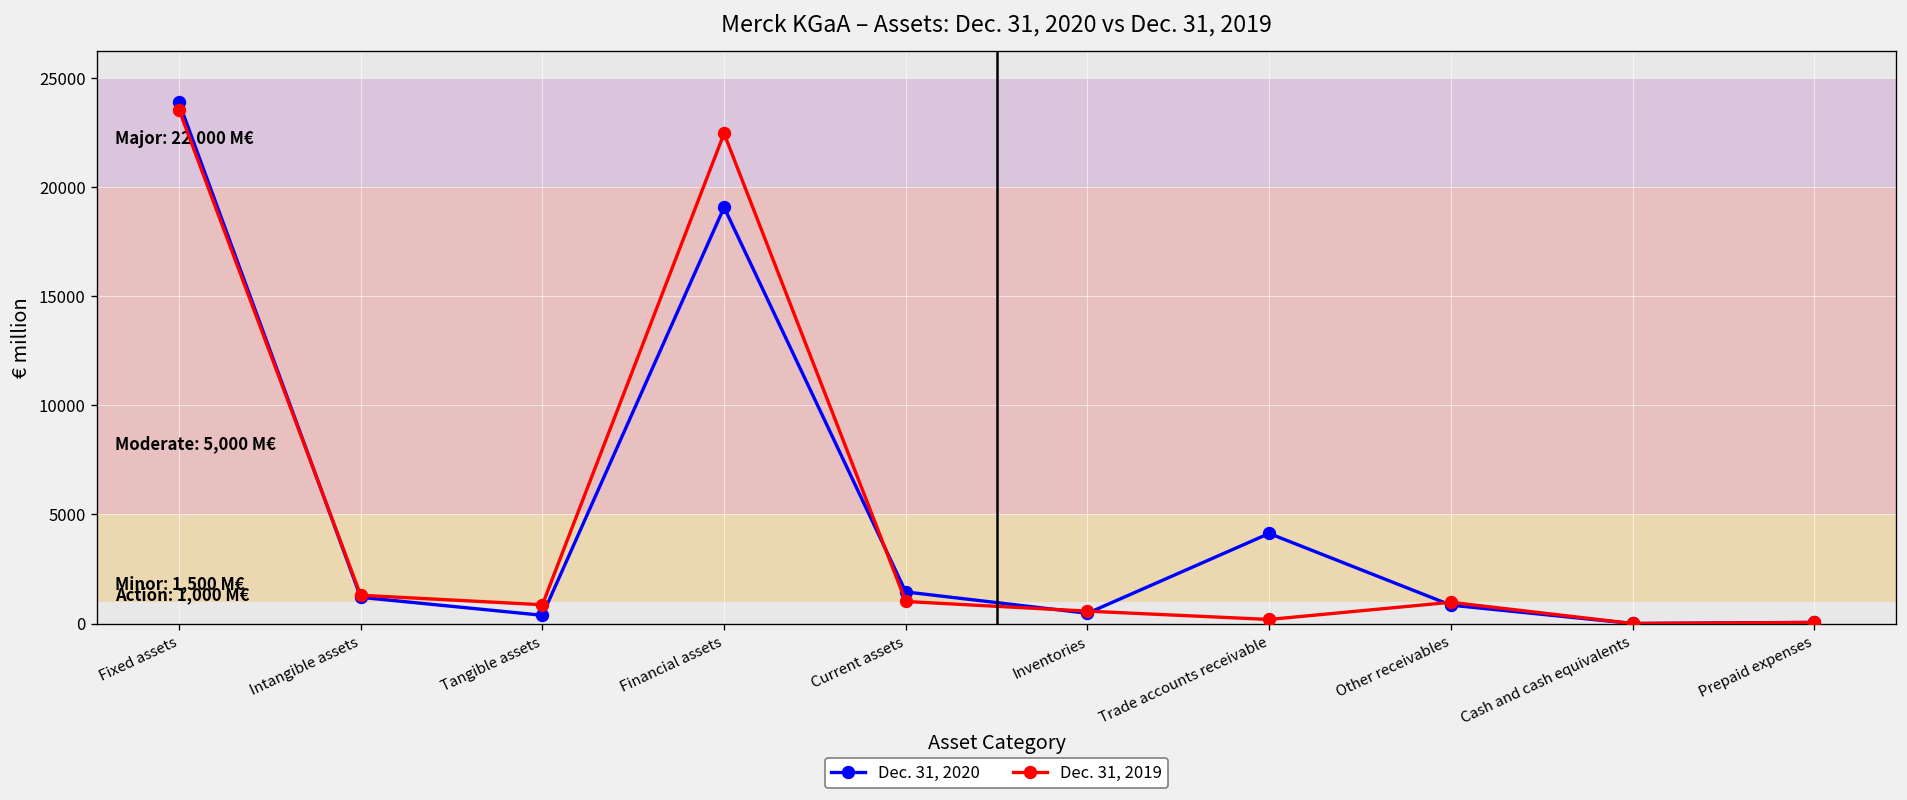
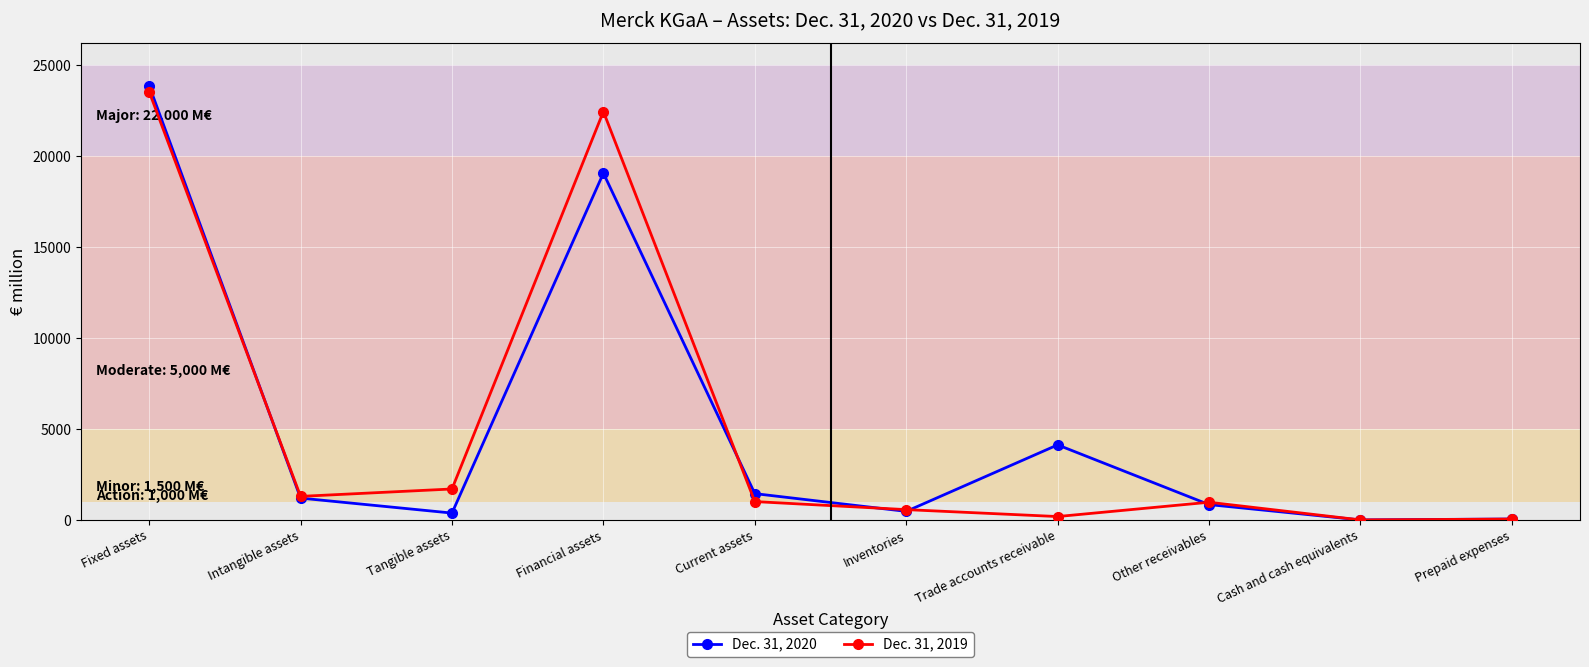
  {
    "Dec. 31, 2020": {
      "Fixed assets": 23900,
      "Tangible assets": 400,
      "Financial assets": 19100,
      "Current assets": 1400,
      "Trade accounts receivable": 4100
    },
    "Dec. 31, 2019": {
-     "Tangible assets": 900,
+     "Tangible assets": 1700,
      "Financial assets": 22500,
      "Current assets": 1000,
      "Trade accounts receivable": 200
    }
  }
